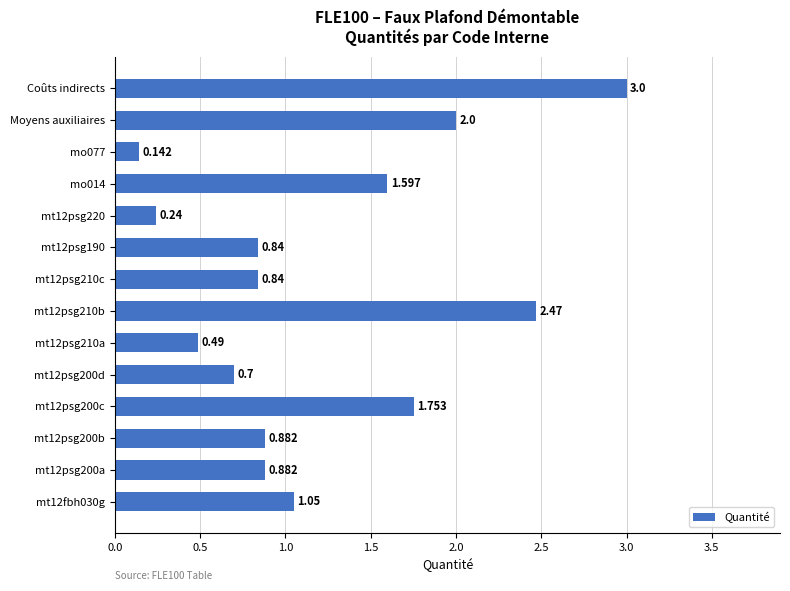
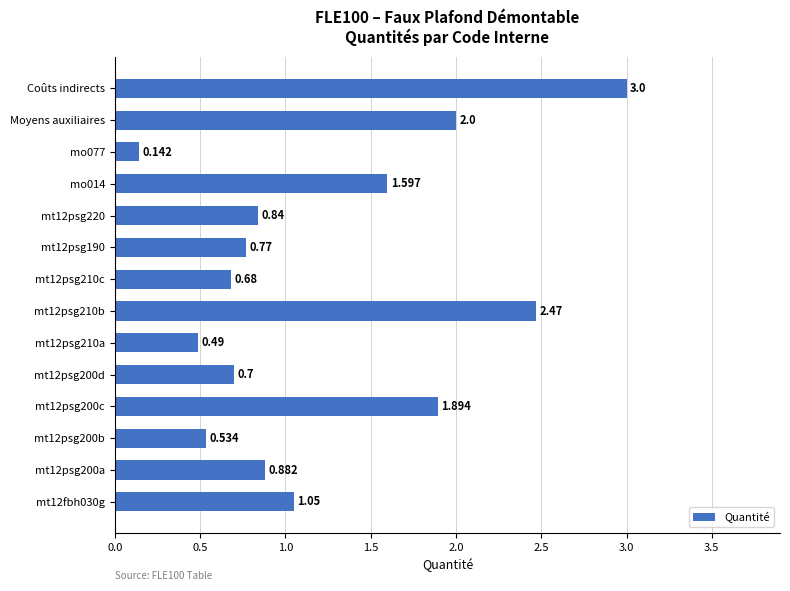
  {
    "Coûts indirects": 3.0,
    "Moyens auxiliaires": 2.0,
    "mo077": 0.142,
    "mo014": 1.597,
-   "mt12psg220": 0.24,
-   "mt12psg190": 0.84,
-   "mt12psg210c": 0.84,
+   "mt12psg220": 0.84,
+   "mt12psg190": 0.77,
+   "mt12psg210c": 0.68,
    "mt12psg210b": 2.47,
    "mt12psg210a": 0.49,
    "mt12psg200d": 0.7,
-   "mt12psg200c": 1.753,
-   "mt12psg200b": 0.882,
+   "mt12psg200c": 1.894,
+   "mt12psg200b": 0.534,
    "mt12psg200a": 0.882,
    "mt12fbh030g": 1.05
  }
